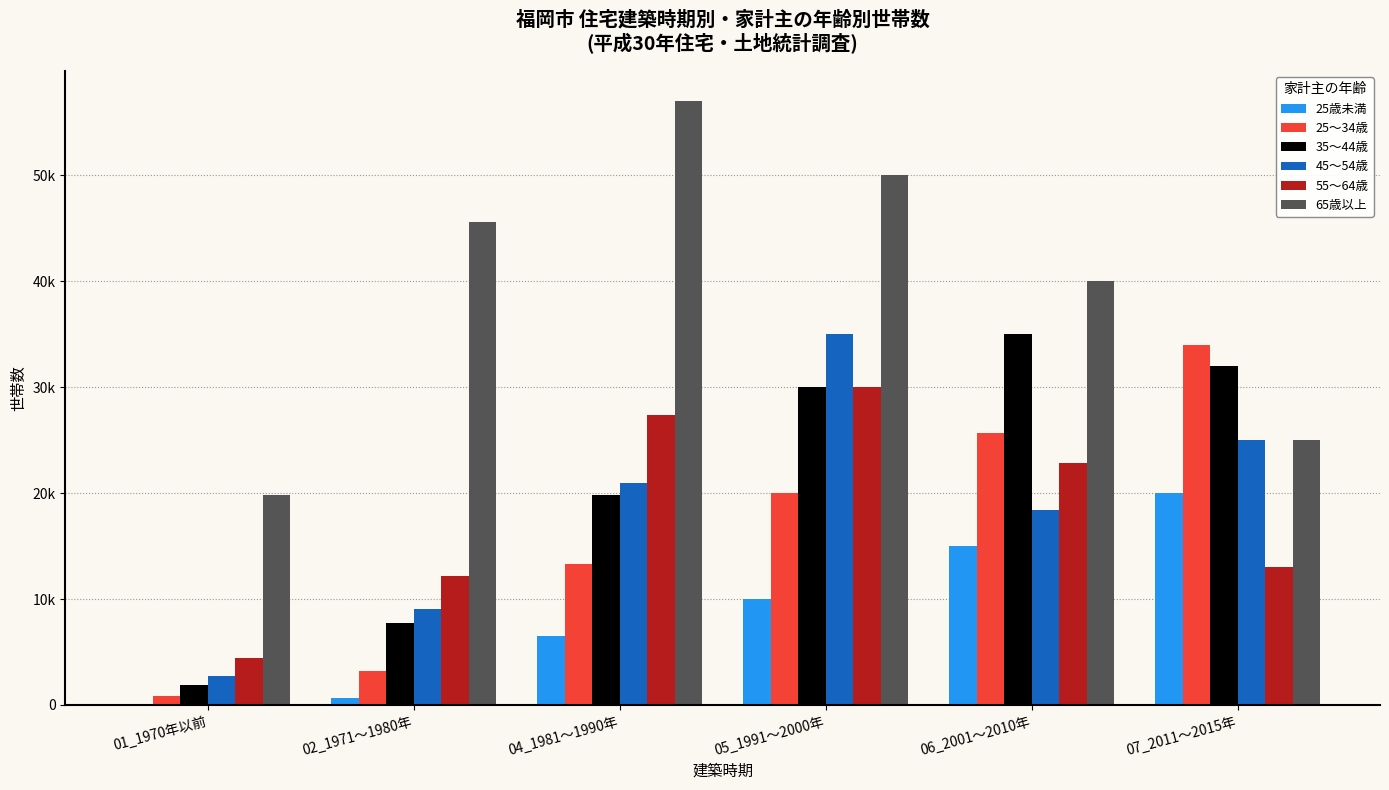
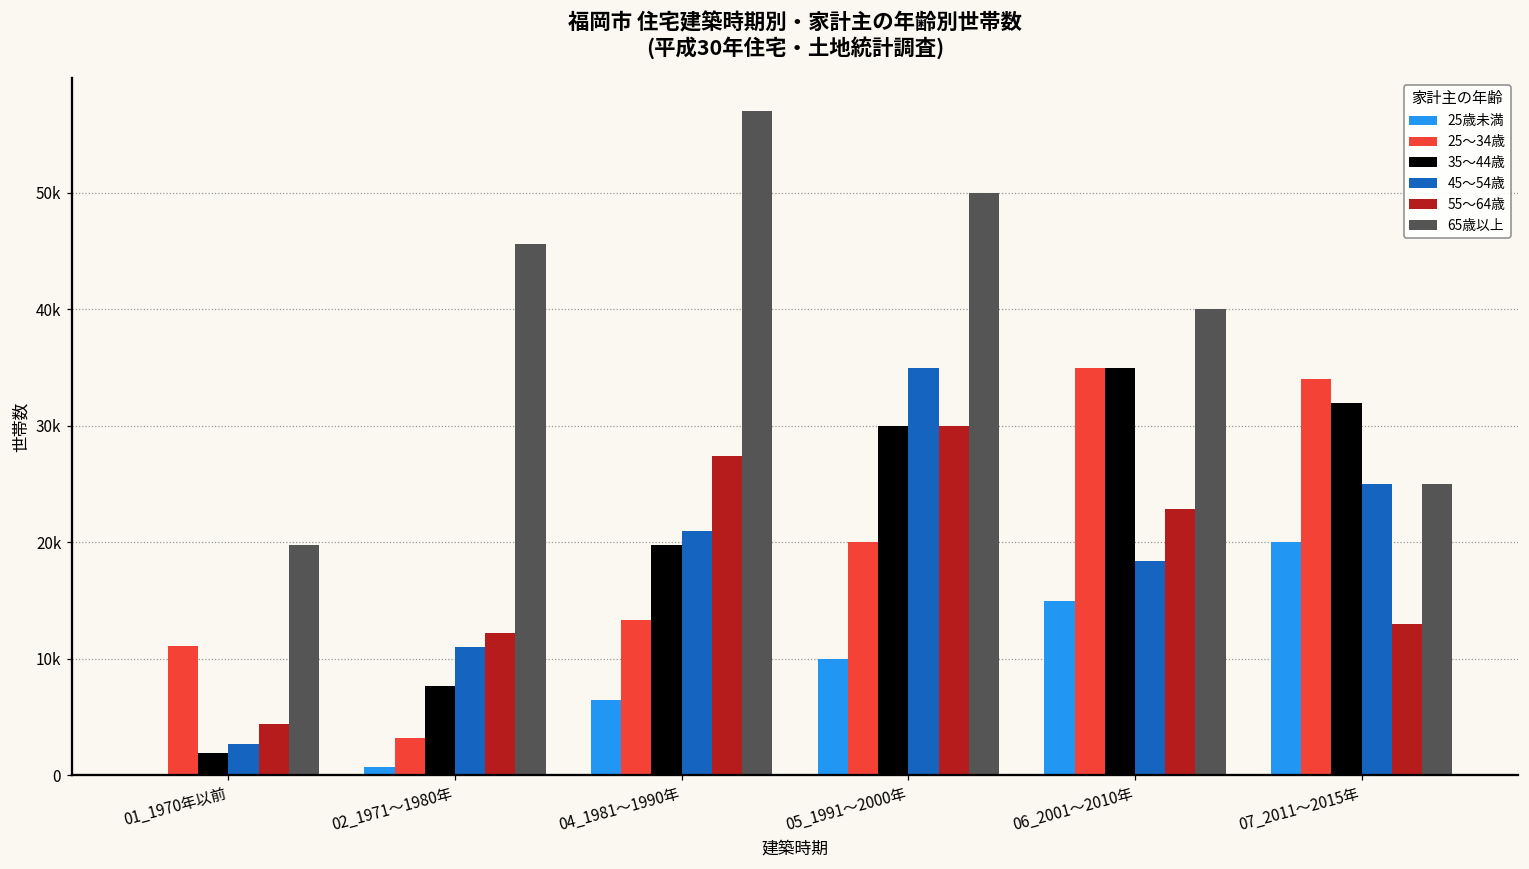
  {
    "25歳未満": {
      "01_1970年以前": 0,
      "02_1971～1980年": 700,
      "04_1981～1990年": 6500,
      "05_1991～2000年": 10000,
      "06_2001～2010年": 15000,
      "07_2011～2015年": 20000
    },
    "25～34歳": {
-     "01_1970年以前": 800,
+     "01_1970年以前": 11100,
      "02_1971～1980年": 3200,
      "04_1981～1990年": 13300,
      "05_1991～2000年": 20000,
-     "06_2001～2010年": 25700,
+     "06_2001～2010年": 35000,
      "07_2011～2015年": 34000
    },
    "35～44歳": {
      "01_1970年以前": 1900,
      "02_1971～1980年": 7700,
      "04_1981～1990年": 19800,
      "05_1991～2000年": 30000,
      "06_2001～2010年": 35000,
      "07_2011～2015年": 32000
    },
    "45～54歳": {
      "01_1970年以前": 2700,
-     "02_1971～1980年": 9000,
+     "02_1971～1980年": 11000,
      "04_1981～1990年": 21000,
      "05_1991～2000年": 35000,
      "06_2001～2010年": 18400,
      "07_2011～2015年": 25000
    },
    "55～64歳": {
      "01_1970年以前": 4400,
      "02_1971～1980年": 12200,
      "04_1981～1990年": 27400,
      "05_1991～2000年": 30000,
      "06_2001～2010年": 22800,
      "07_2011～2015年": 13000
    },
    "65歳以上": {
      "01_1970年以前": 19800,
      "02_1971～1980年": 45600,
      "04_1981～1990年": 57000,
      "05_1991～2000年": 50000,
      "06_2001～2010年": 40000,
      "07_2011～2015年": 25000
    }
  }
